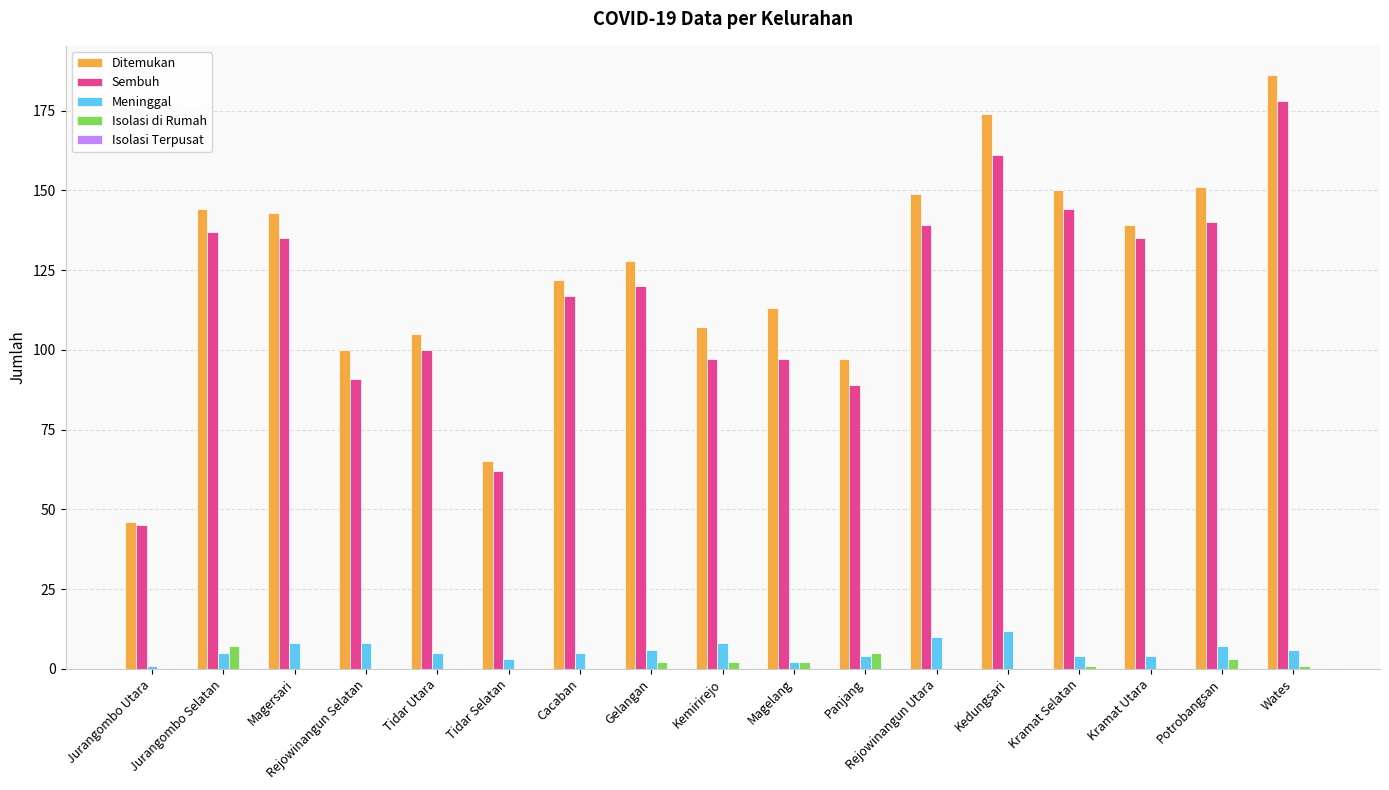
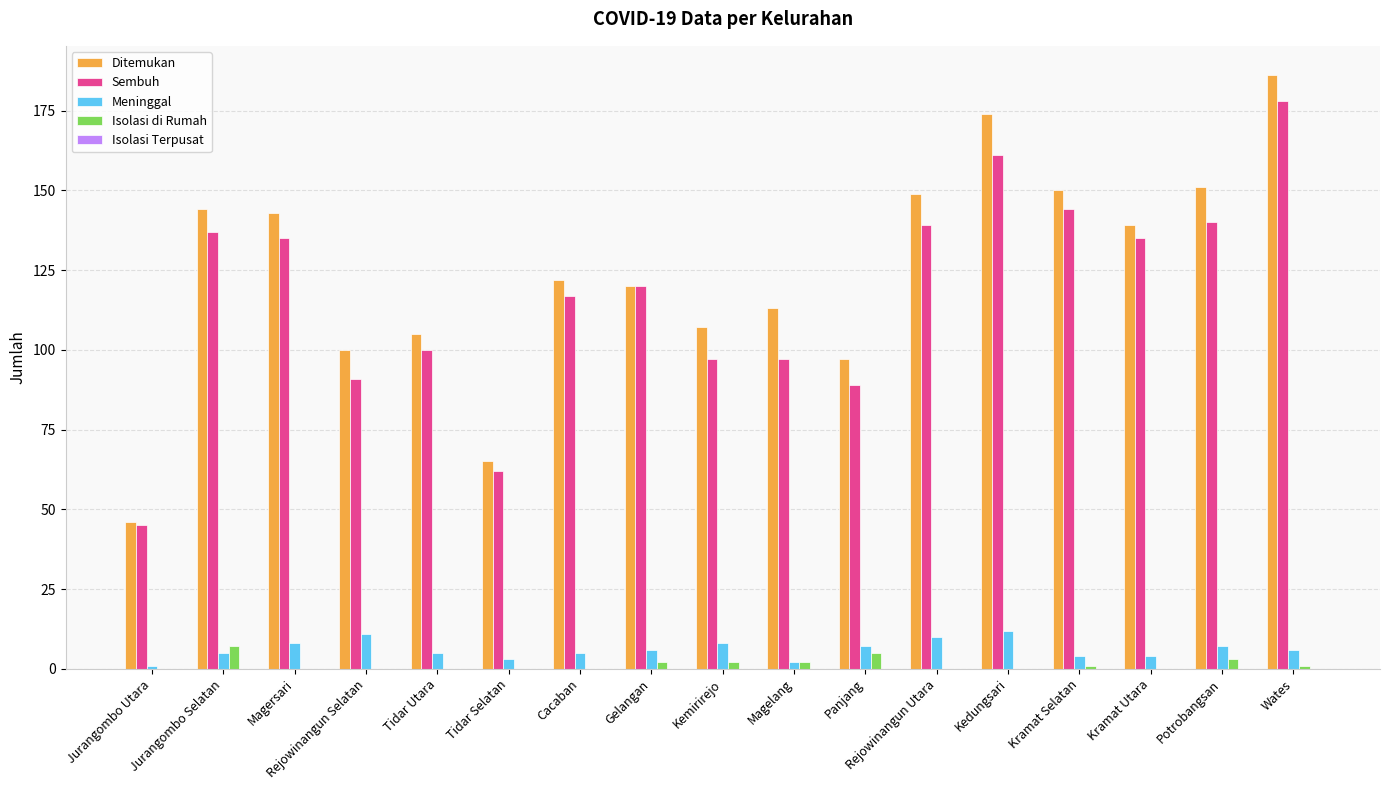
  {
    "Ditemukan": {
      "Jurangombo Utara": 46,
      "Jurangombo Selatan": 144,
      "Magersari": 143,
      "Rejowinangun Selatan": 100,
      "Tidar Utara": 105,
      "Tidar Selatan": 65,
      "Cacaban": 122,
-     "Gelangan": 128,
+     "Gelangan": 120,
      "Kemirirejo": 107,
      "Magelang": 113,
      "Panjang": 97,
      "Rejowinangun Utara": 149,
      "Kedungsari": 174,
      "Kramat Selatan": 150,
      "Kramat Utara": 139,
      "Potrobangsan": 151,
      "Wates": 186
    },
    "Sembuh": {
      "Jurangombo Utara": 45,
      "Jurangombo Selatan": 137,
      "Magersari": 135,
      "Rejowinangun Selatan": 91,
      "Tidar Utara": 100,
      "Tidar Selatan": 62,
      "Cacaban": 117,
      "Gelangan": 120,
      "Kemirirejo": 97,
      "Magelang": 97,
      "Panjang": 89,
      "Rejowinangun Utara": 139,
      "Kedungsari": 161,
      "Kramat Selatan": 144,
      "Kramat Utara": 135,
      "Potrobangsan": 140,
      "Wates": 178
    },
    "Meninggal": {
      "Jurangombo Utara": 1,
      "Jurangombo Selatan": 5,
      "Magersari": 8,
-     "Rejowinangun Selatan": 8,
+     "Rejowinangun Selatan": 11,
      "Tidar Utara": 5,
      "Tidar Selatan": 3,
      "Cacaban": 5,
      "Gelangan": 6,
      "Kemirirejo": 8,
      "Magelang": 2,
-     "Panjang": 4,
+     "Panjang": 7,
      "Rejowinangun Utara": 10,
      "Kedungsari": 12,
      "Kramat Selatan": 4,
      "Kramat Utara": 4,
      "Potrobangsan": 7,
      "Wates": 6
    },
    "Isolasi di Rumah": {
      "Jurangombo Utara": 0,
      "Jurangombo Selatan": 7,
      "Magersari": 0,
      "Rejowinangun Selatan": 0,
      "Tidar Utara": 0,
      "Tidar Selatan": 0,
      "Cacaban": 0,
      "Gelangan": 2,
      "Kemirirejo": 2,
      "Magelang": 2,
      "Panjang": 5,
      "Rejowinangun Utara": 0,
      "Kedungsari": 0,
      "Kramat Selatan": 1,
      "Kramat Utara": 0,
      "Potrobangsan": 3,
      "Wates": 1
    },
    "Isolasi Terpusat": {
      "Jurangombo Utara": 0,
      "Jurangombo Selatan": 0,
      "Magersari": 0,
      "Rejowinangun Selatan": 0,
      "Tidar Utara": 0,
      "Tidar Selatan": 0,
      "Cacaban": 0,
      "Gelangan": 0,
      "Kemirirejo": 0,
      "Magelang": 0,
      "Panjang": 0,
      "Rejowinangun Utara": 0,
      "Kedungsari": 0,
      "Kramat Selatan": 0,
      "Kramat Utara": 0,
      "Potrobangsan": 0,
      "Wates": 0
    }
  }
